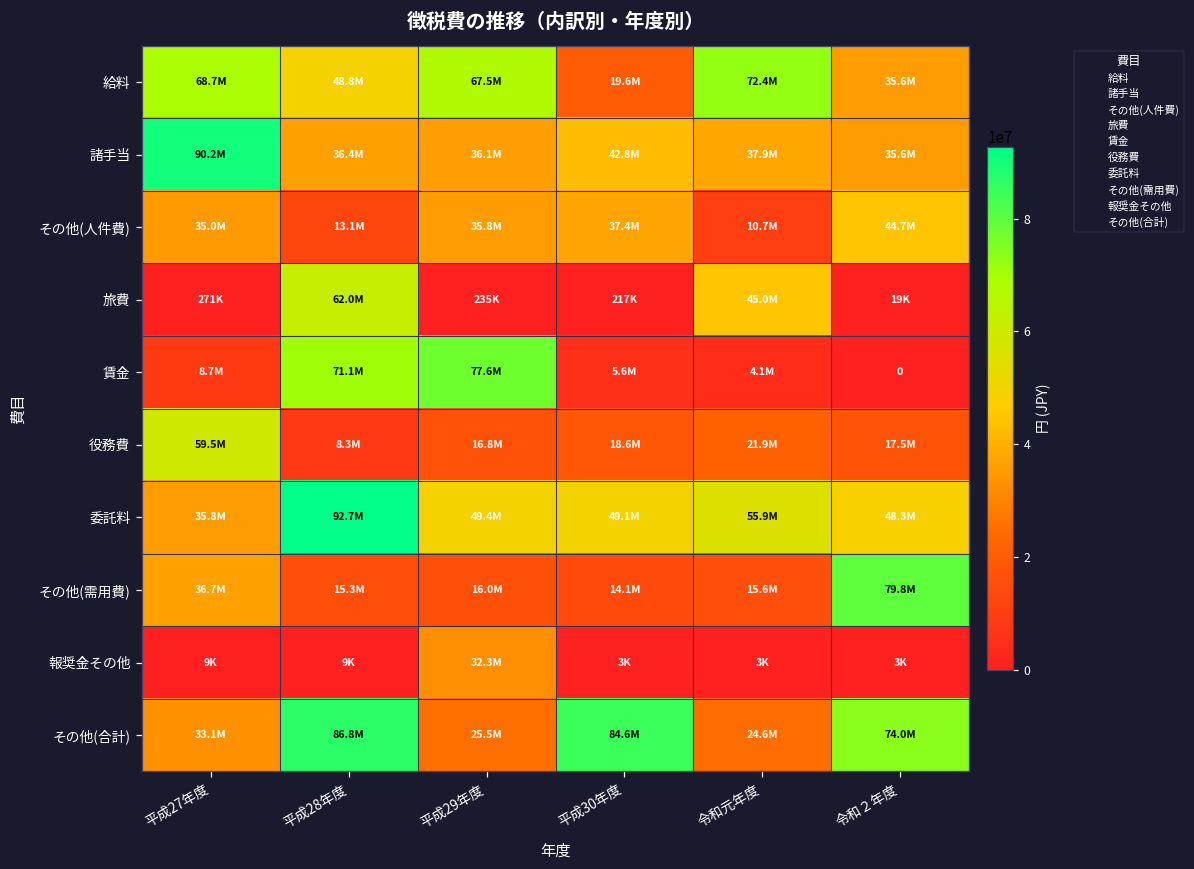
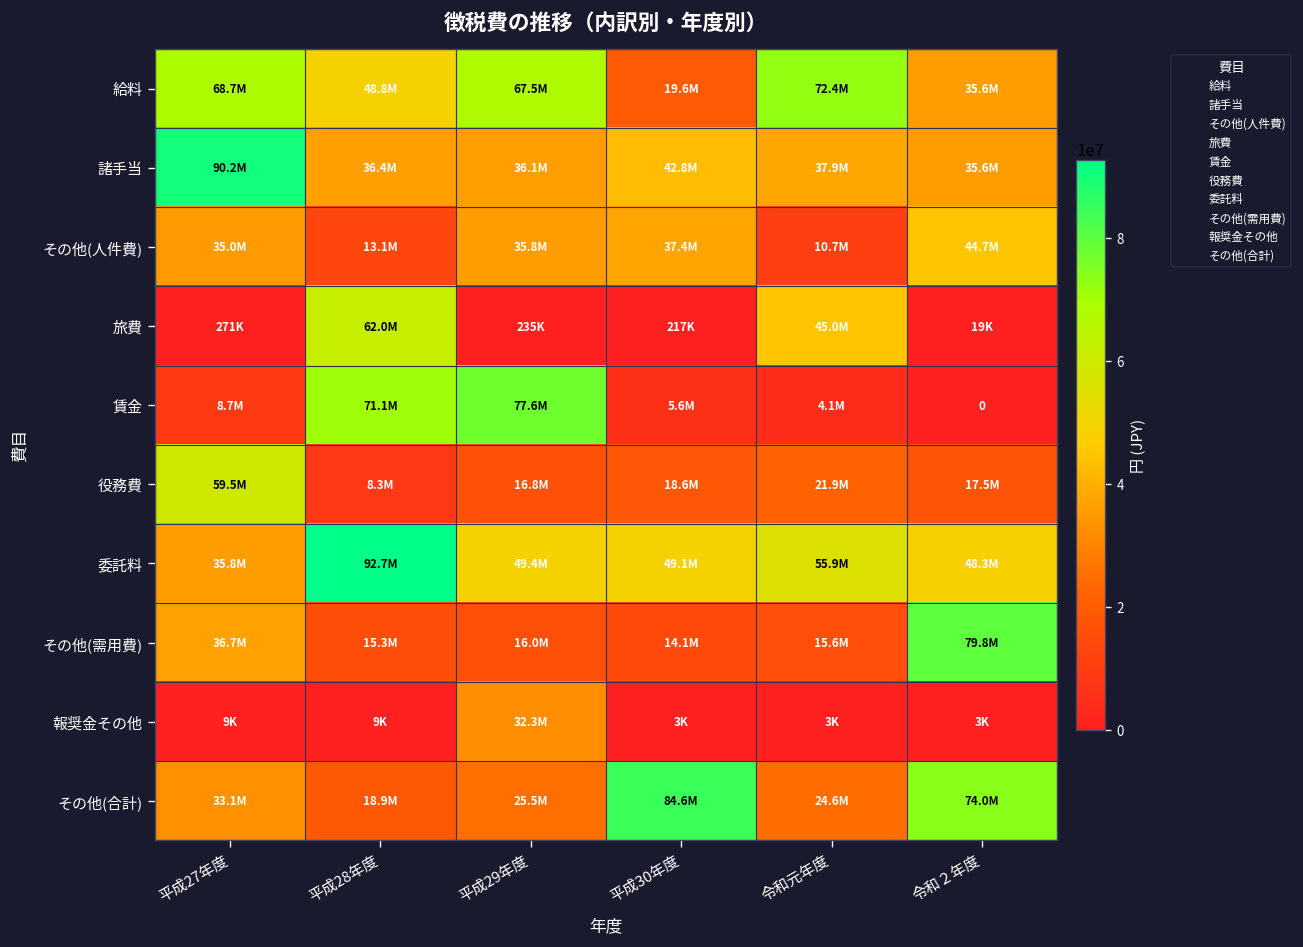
  {
    "給料": {
      "平成27年度": "68.7M",
      "平成28年度": "48.8M",
      "平成29年度": "67.5M",
      "平成30年度": "19.6M",
      "令和元年度": "72.4M",
      "令和２年度": "35.6M"
    },
    "諸手当": {
      "平成27年度": "90.2M",
      "平成28年度": "36.4M",
      "平成29年度": "36.1M",
      "平成30年度": "42.8M",
      "令和元年度": "37.9M",
      "令和２年度": "35.6M"
    },
    "その他(人件費)": {
      "平成27年度": "35.0M",
      "平成28年度": "13.1M",
      "平成29年度": "35.8M",
      "平成30年度": "37.4M",
      "令和元年度": "10.7M",
      "令和２年度": "44.7M"
    },
    "旅費": {
      "平成27年度": "271K",
      "平成28年度": "62.0M",
      "平成29年度": "235K",
      "平成30年度": "217K",
      "令和元年度": "45.0M",
      "令和２年度": "19K"
    },
    "賃金": {
      "平成27年度": "8.7M",
      "平成28年度": "71.1M",
      "平成29年度": "77.6M",
      "平成30年度": "5.6M",
      "令和元年度": "4.1M",
      "令和２年度": "0"
    },
    "役務費": {
      "平成27年度": "59.5M",
      "平成28年度": "8.3M",
      "平成29年度": "16.8M",
      "平成30年度": "18.6M",
      "令和元年度": "21.9M",
      "令和２年度": "17.5M"
    },
    "委託料": {
      "平成27年度": "35.8M",
      "平成28年度": "92.7M",
      "平成29年度": "49.4M",
      "平成30年度": "49.1M",
      "令和元年度": "55.9M",
      "令和２年度": "48.3M"
    },
    "その他(需用費)": {
      "平成27年度": "36.7M",
      "平成28年度": "15.3M",
      "平成29年度": "16.0M",
      "平成30年度": "14.1M",
      "令和元年度": "15.6M",
      "令和２年度": "79.8M"
    },
    "報奨金その他": {
      "平成27年度": "9K",
      "平成28年度": "9K",
      "平成29年度": "32.3M",
      "平成30年度": "3K",
      "令和元年度": "3K",
      "令和２年度": "3K"
    },
    "その他(合計)": {
      "平成27年度": "33.1M",
-     "平成28年度": "86.8M",
+     "平成28年度": "18.9M",
      "平成29年度": "25.5M",
      "平成30年度": "84.6M",
      "令和元年度": "24.6M",
      "令和２年度": "74.0M"
    }
  }
